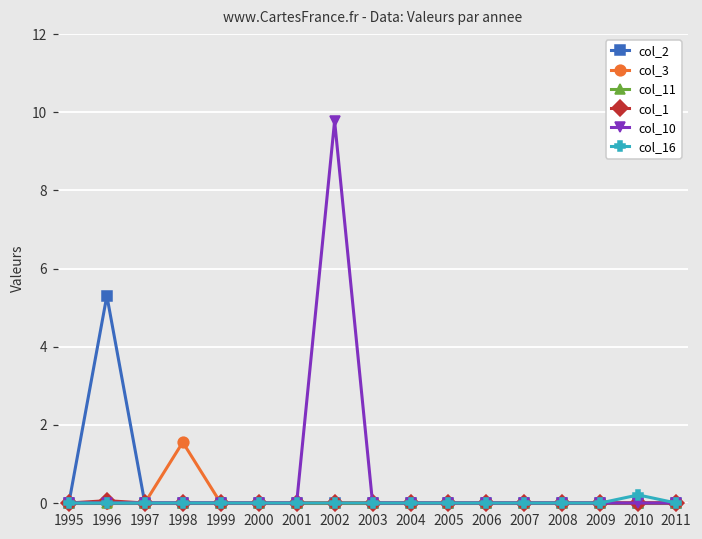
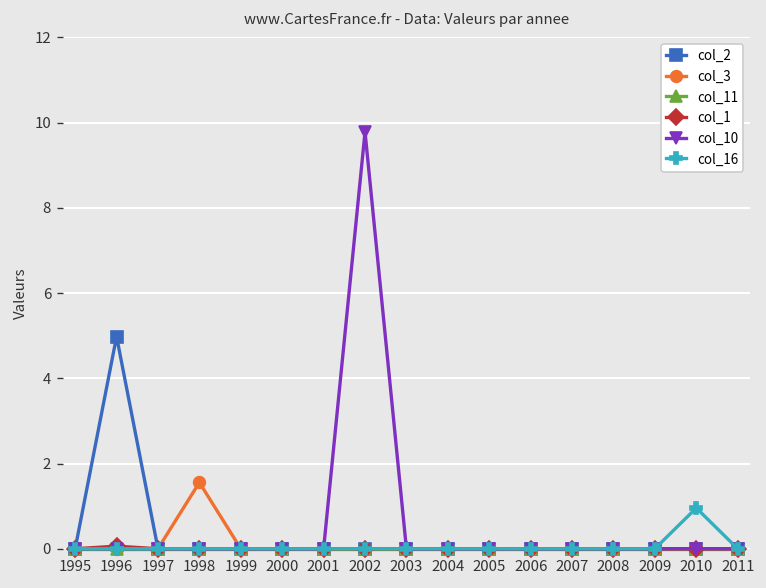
  {
    "col_2": {
-     "1996": 5.3
+     "1996": 5.0
    },
    "col_3": {
      "1998": 1.6
    },
    "col_10": {
      "2002": 9.8
    },
    "col_16": {
-     "2010": 0.2
+     "2010": 1.0
    }
  }
